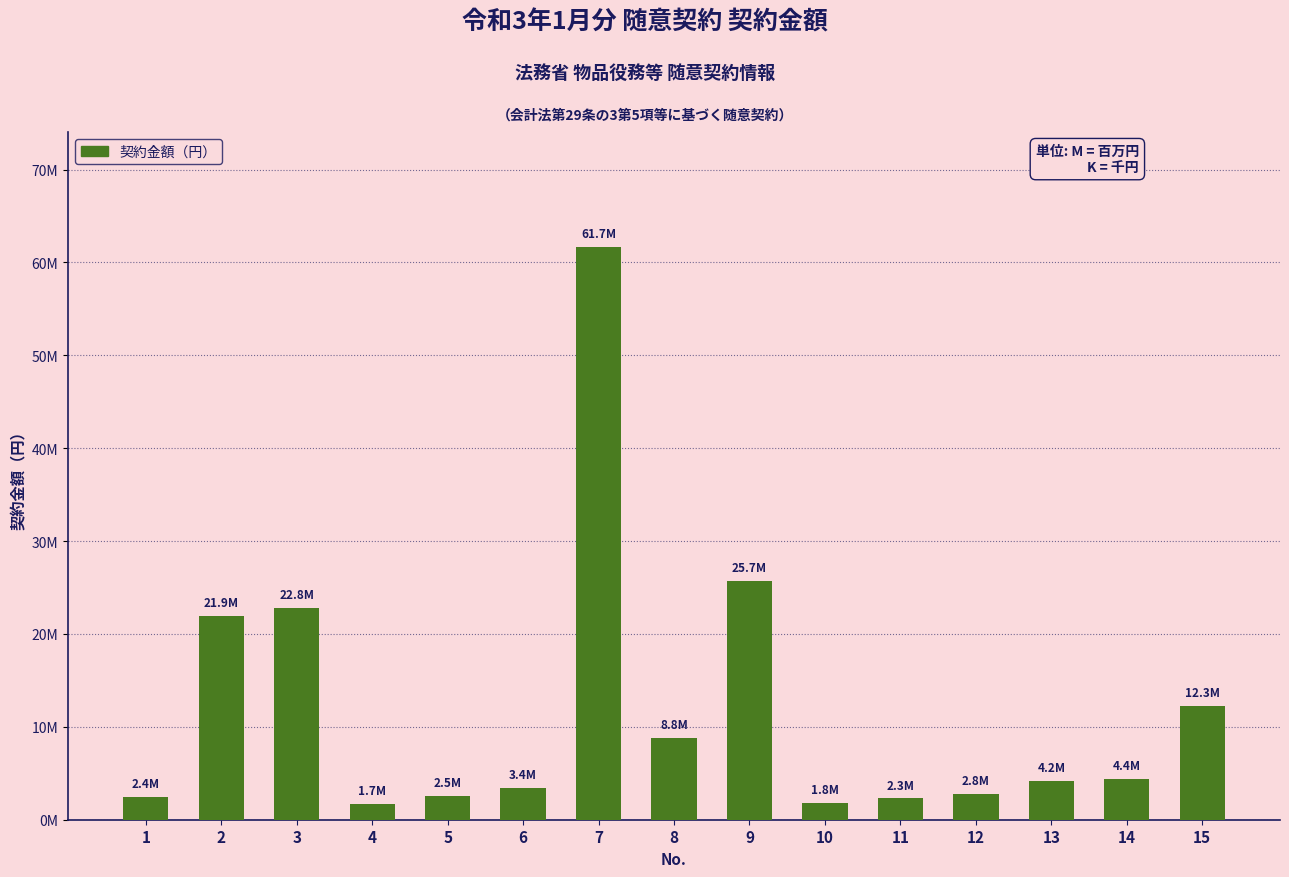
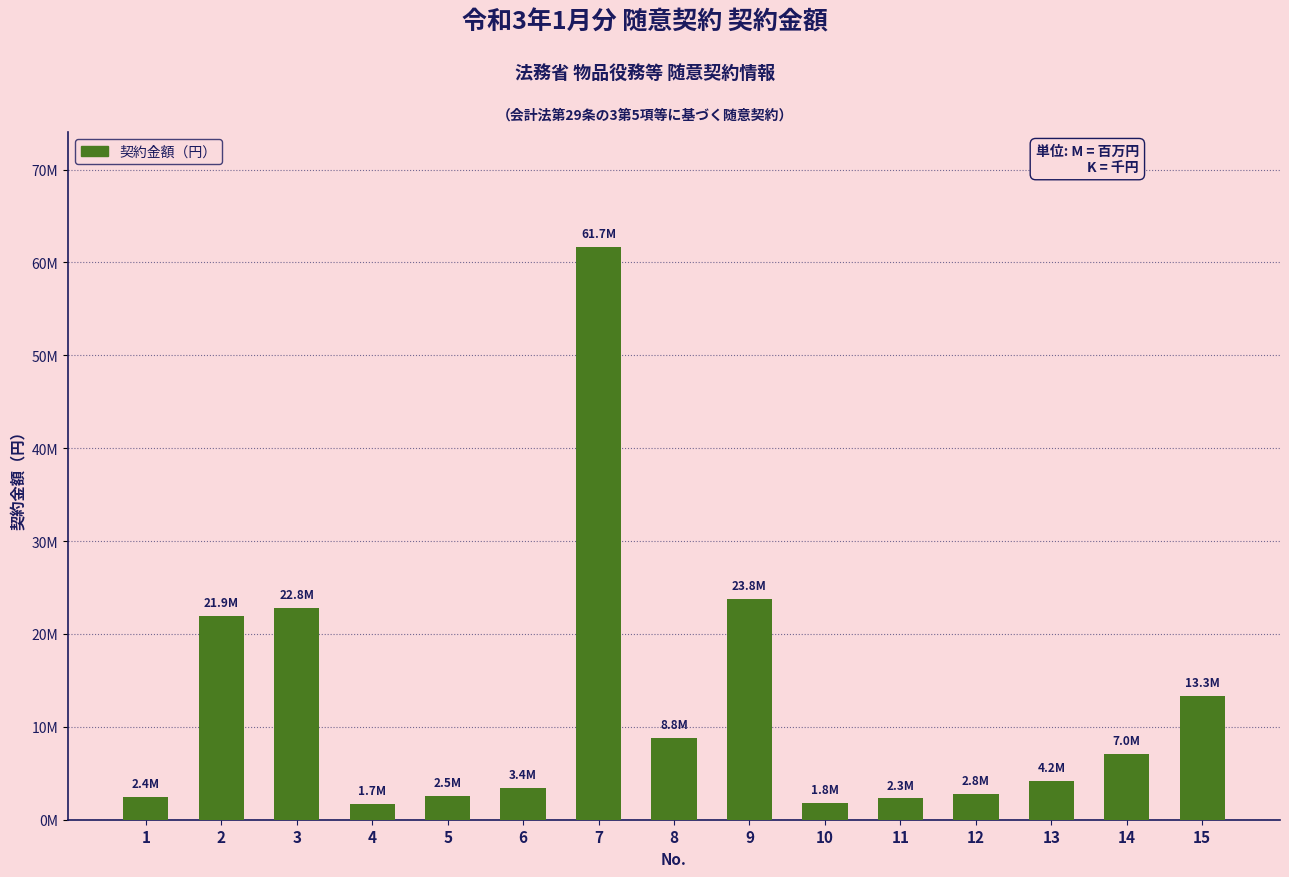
  {
    "1": "2.4M",
    "2": "21.9M",
    "3": "22.8M",
    "4": "1.7M",
    "5": "2.5M",
    "6": "3.4M",
    "7": "61.7M",
    "8": "8.8M",
-   "9": "25.7M",
+   "9": "23.8M",
    "10": "1.8M",
    "11": "2.3M",
    "12": "2.8M",
    "13": "4.2M",
-   "14": "4.4M",
-   "15": "12.3M"
+   "14": "7.0M",
+   "15": "13.3M"
  }
